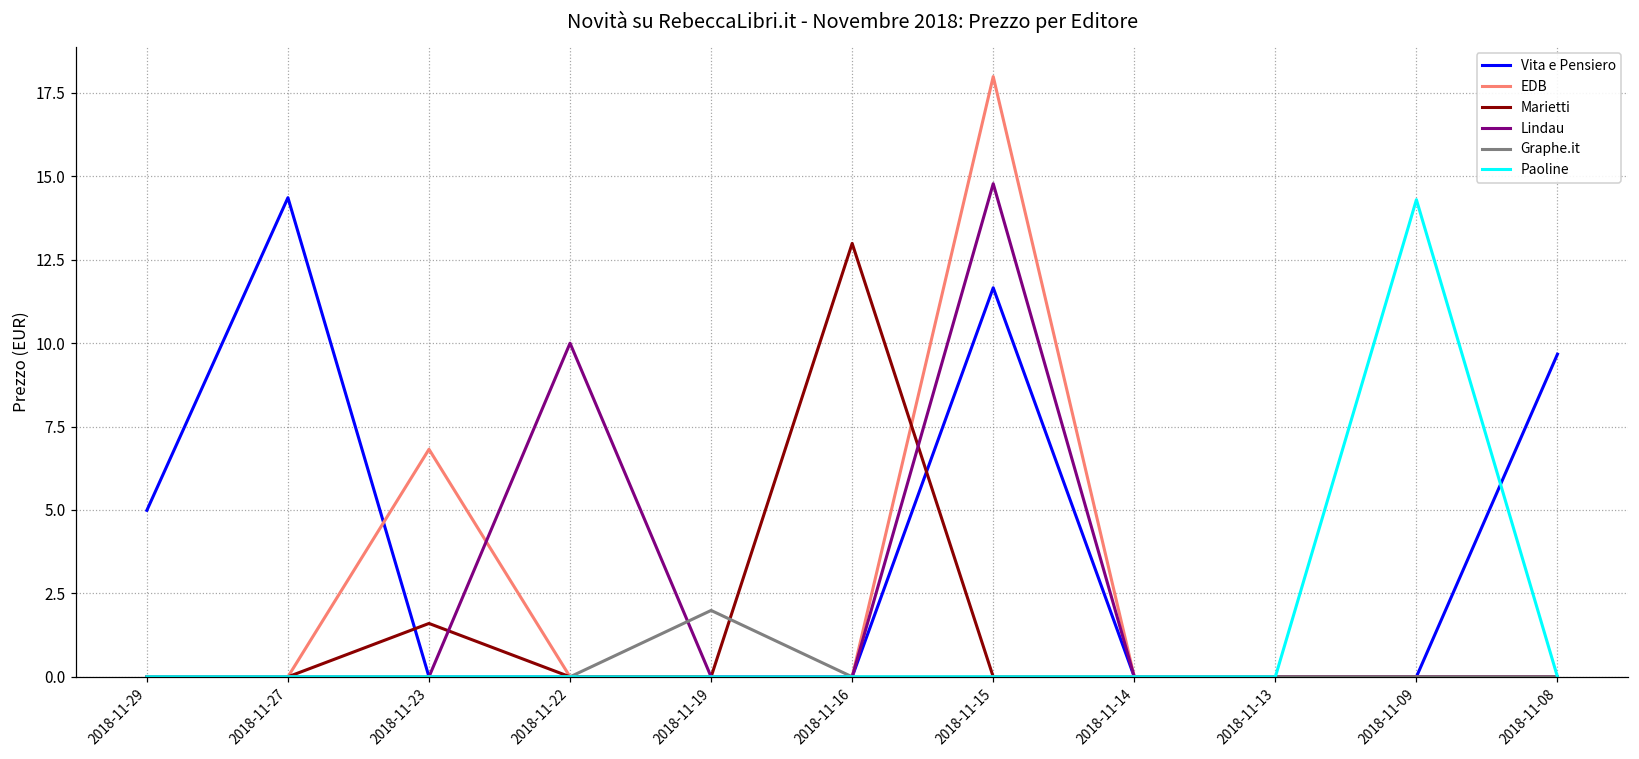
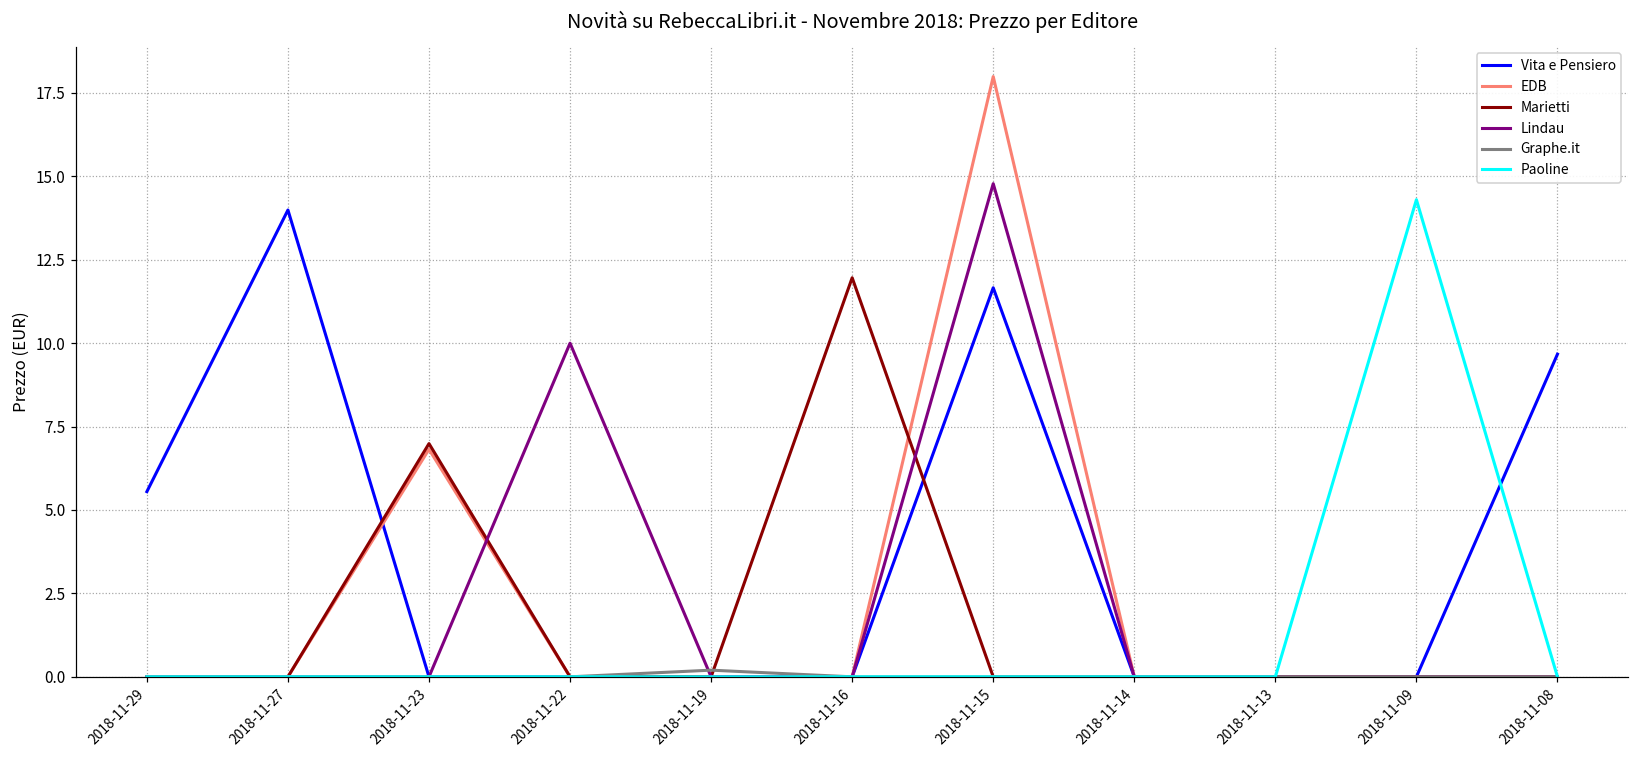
  {
    "Vita e Pensiero": {
-     "2018-11-29": 5.0,
-     "2018-11-27": 14.4,
+     "2018-11-29": 5.6,
+     "2018-11-27": 14.0,
      "2018-11-15": 11.7,
      "2018-11-08": 9.7
    },
    "EDB": {
      "2018-11-23": 6.8,
      "2018-11-15": 18.0
    },
    "Marietti": {
-     "2018-11-23": 1.6,
-     "2018-11-16": 13.0
+     "2018-11-23": 7.0,
+     "2018-11-16": 12.0
    },
    "Lindau": {
      "2018-11-22": 10.0,
      "2018-11-15": 14.8
    },
    "Graphe.it": {
-     "2018-11-19": 2.0
+     "2018-11-19": 0.2
    },
    "Paoline": {
      "2018-11-09": 14.3
    }
  }
